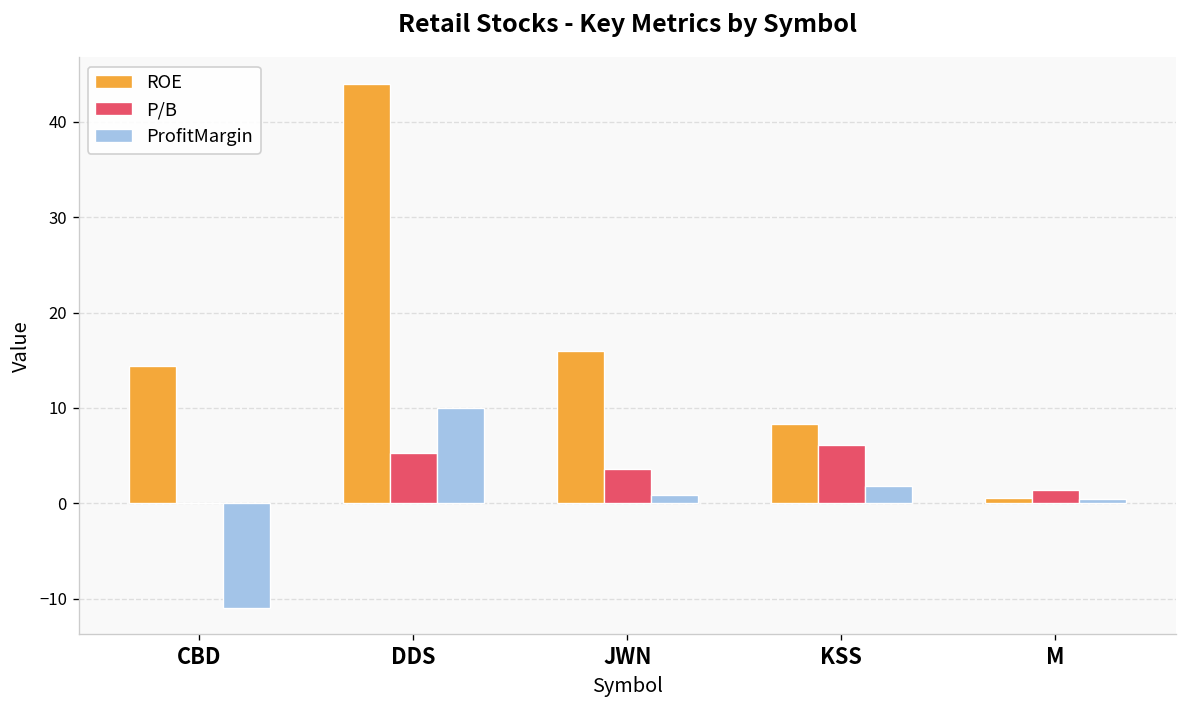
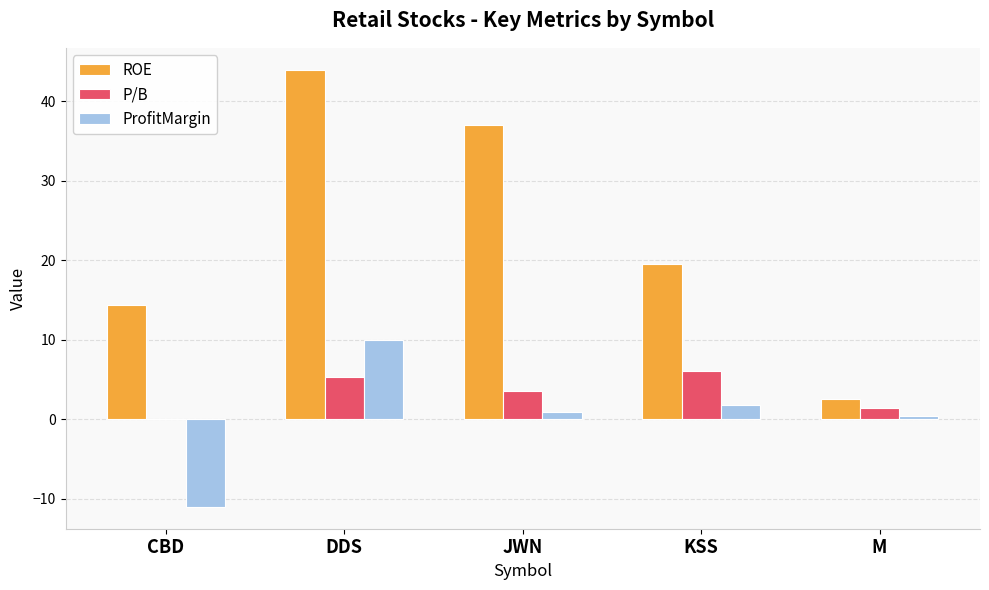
  {
    "ROE": {
      "CBD": 14,
      "DDS": 44,
-     "JWN": 16,
-     "KSS": 8,
-     "M": 1
+     "JWN": 37,
+     "KSS": 20,
+     "M": 3
    },
    "P/B": {
      "DDS": 5,
      "JWN": 4,
      "KSS": 6,
      "M": 1
    },
    "ProfitMargin": {
      "CBD": -11,
      "DDS": 10,
      "JWN": 1,
      "KSS": 2,
      "M": 0
    }
  }
